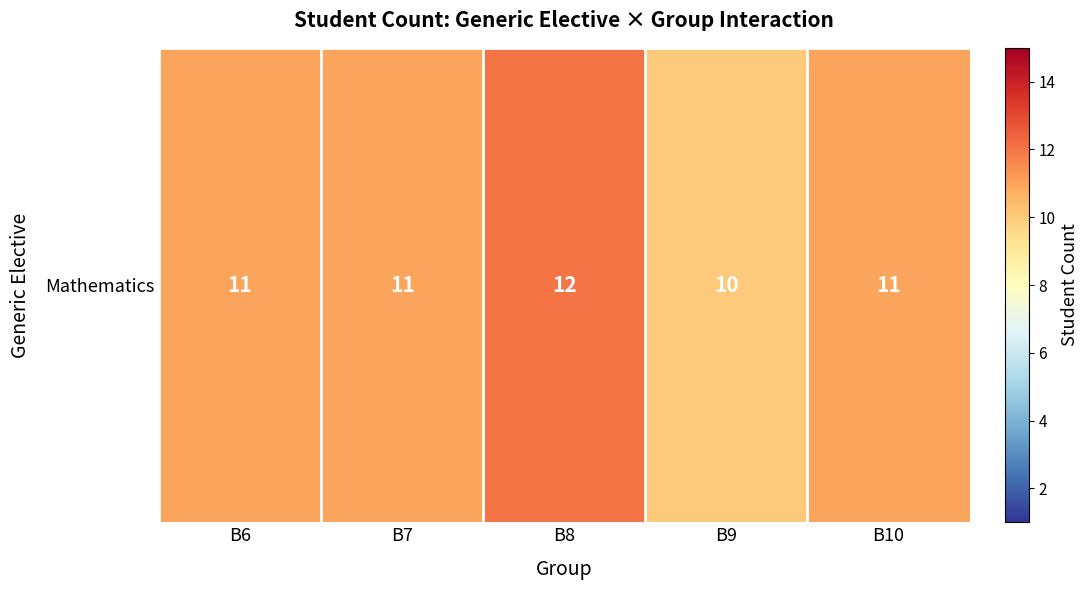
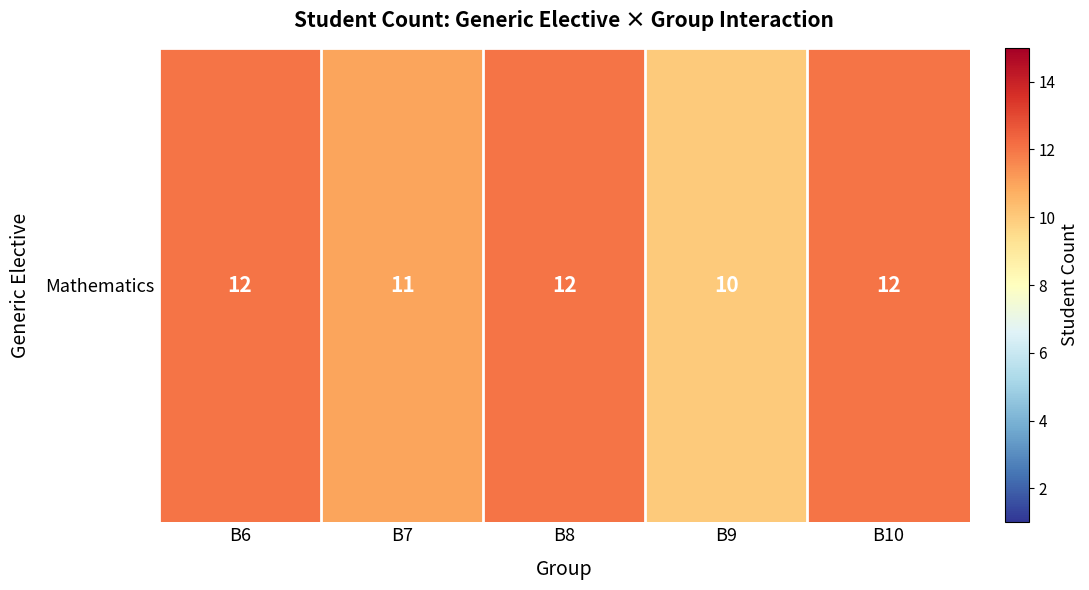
  {
    "Mathematics": {
-     "B6": 11,
+     "B6": 12,
      "B7": 11,
      "B8": 12,
      "B9": 10,
-     "B10": 11
+     "B10": 12
    }
  }
